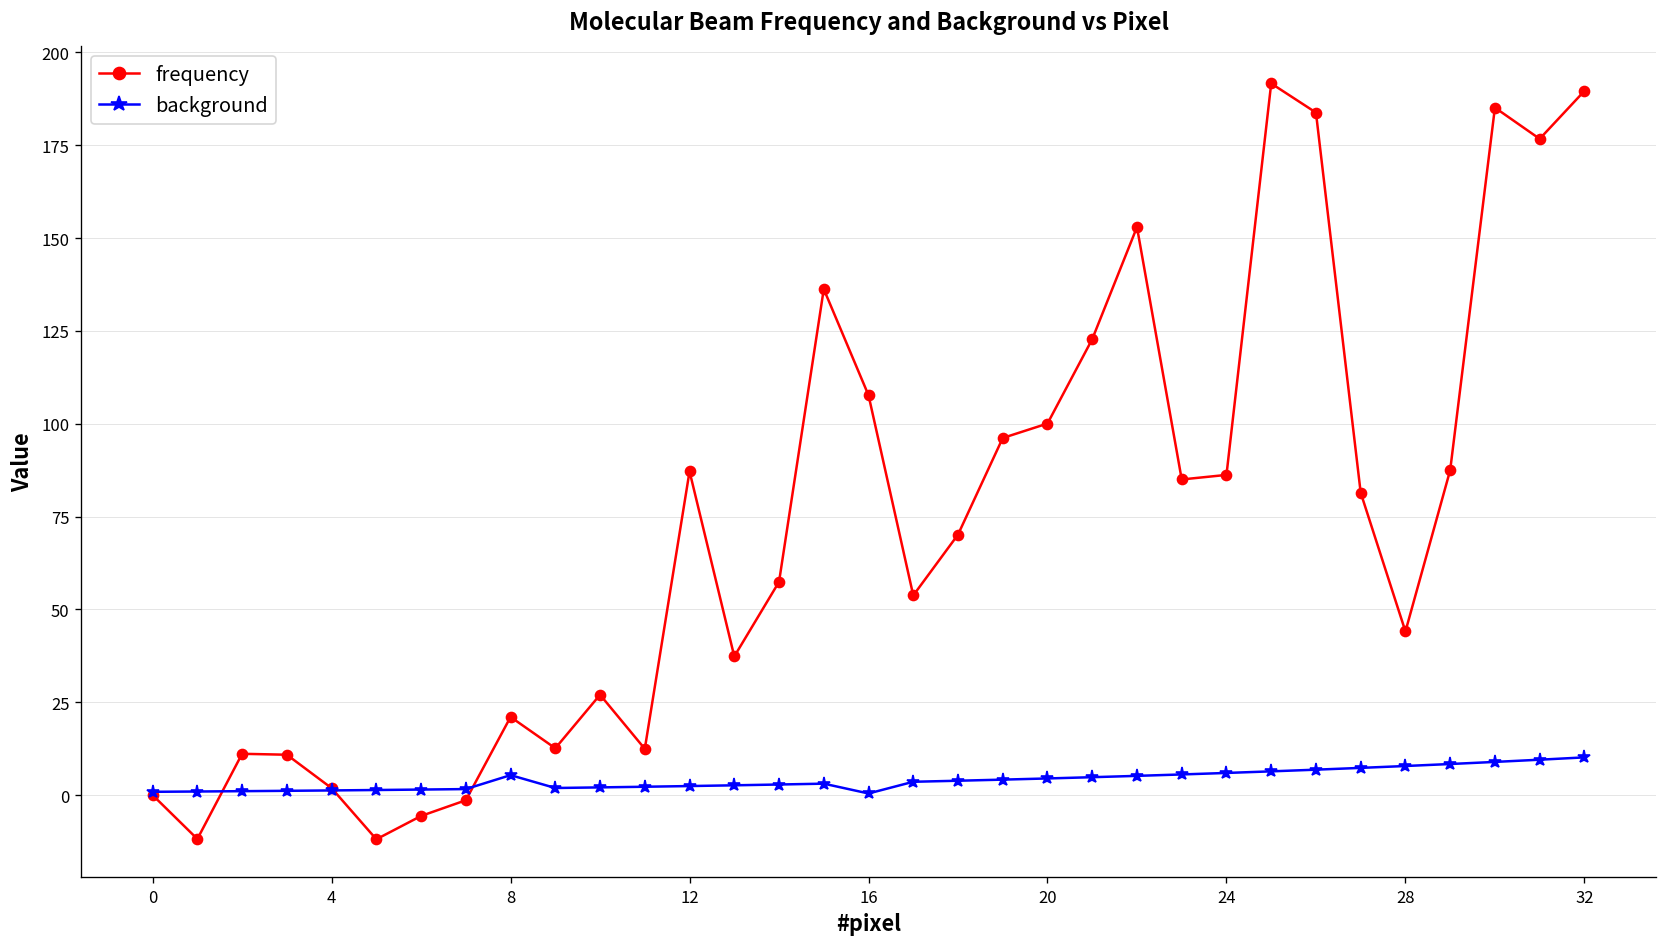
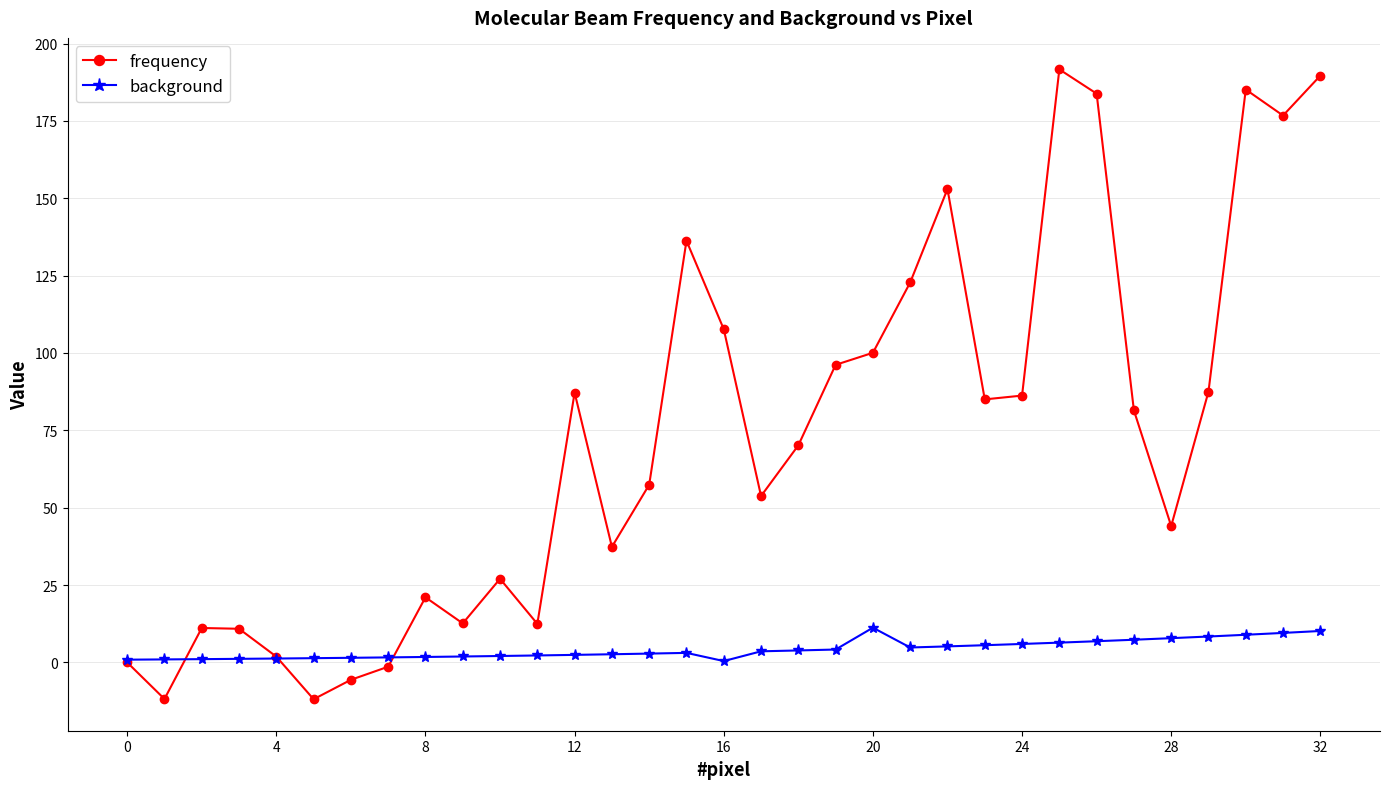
  {
    "frequency": {
      "0": 0,
      "8": 21,
      "12": 87,
      "16": 108,
      "20": 100,
      "24": 86,
      "28": 44,
      "32": 190
    },
    "background": {
      "0": 1,
-     "8": 5,
+     "8": 2,
      "12": 2,
      "16": 0,
-     "20": 4,
+     "20": 11,
      "24": 6,
      "28": 8,
      "32": 10
    }
  }
